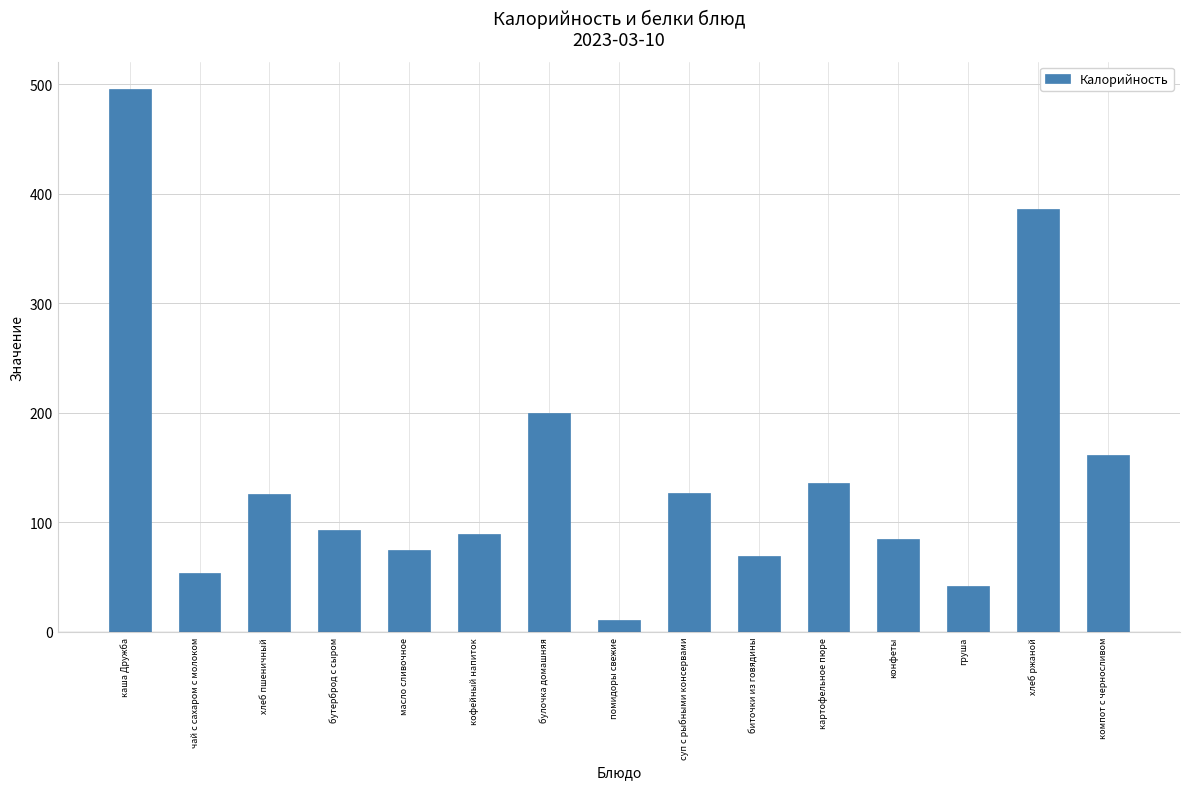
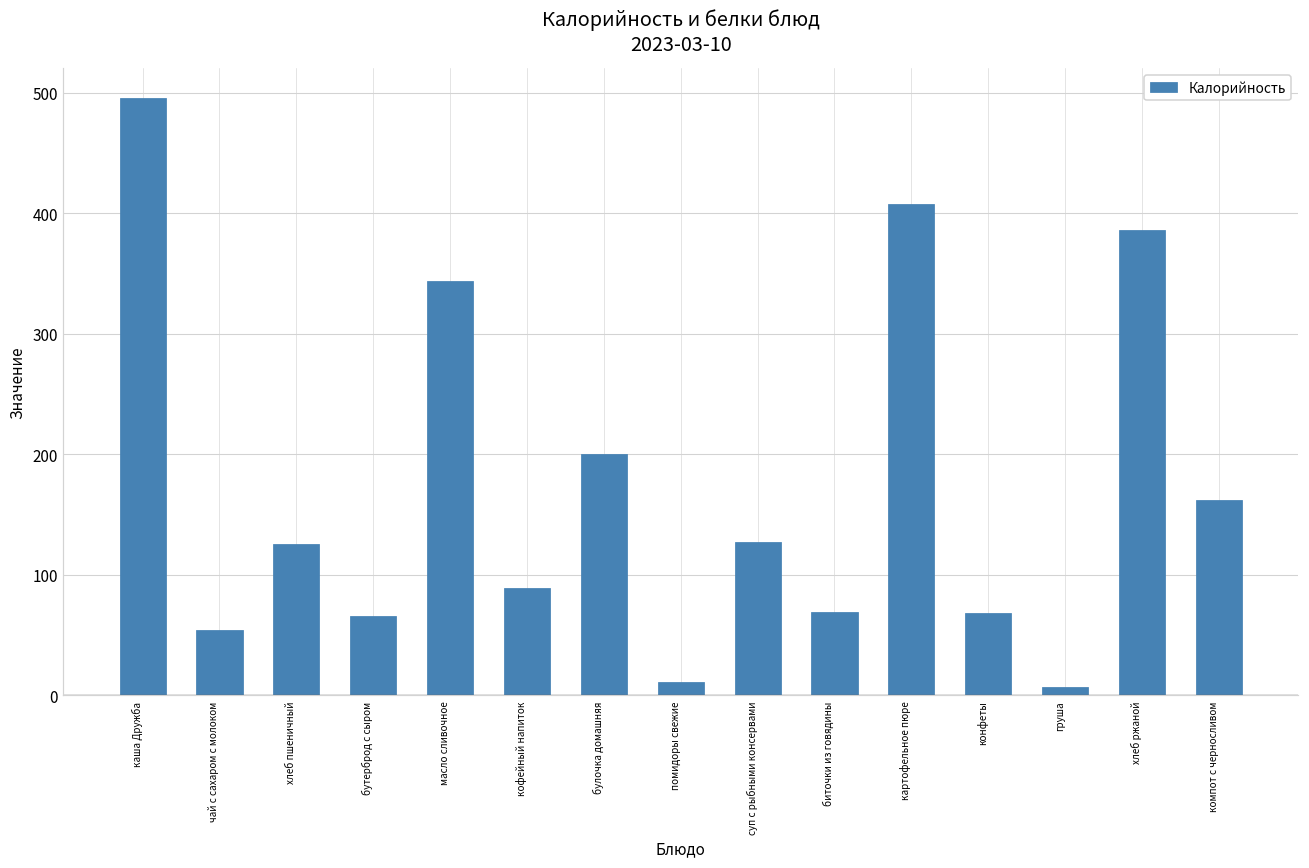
  {
    "каша Дружба": 496,
    "чай с сахаром с молоком": 54,
    "хлеб пшеничный": 126,
-   "бутерброд с сыром": 93,
-   "масло сливочное": 75,
+   "бутерброд с сыром": 65,
+   "масло сливочное": 344,
    "кофейный напиток": 89,
    "булочка домашняя": 200,
    "помидоры свежие": 11,
    "суп с рыбными консервами": 127,
    "биточки из говядины": 69,
-   "картофельное пюре": 136,
-   "конфеты": 85,
-   "груша": 42,
+   "картофельное пюре": 408,
+   "конфеты": 68,
+   "груша": 7,
    "хлеб ржаной": 386,
    "компот с черносливом": 162
  }
